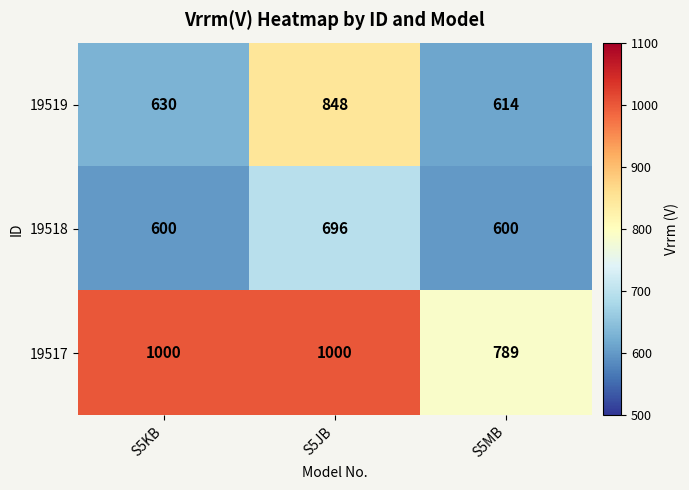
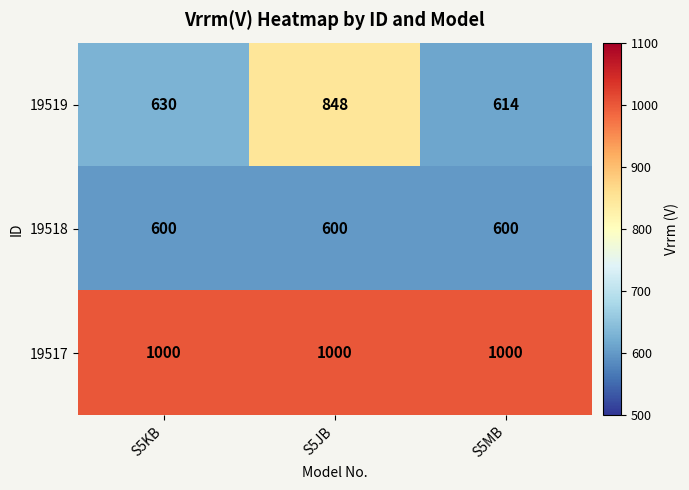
  {
    "19519": {
      "S5KB": 630,
      "S5JB": 848,
      "S5MB": 614
    },
    "19518": {
      "S5KB": 600,
-     "S5JB": 696,
+     "S5JB": 600,
      "S5MB": 600
    },
    "19517": {
      "S5KB": 1000,
      "S5JB": 1000,
-     "S5MB": 789
+     "S5MB": 1000
    }
  }
